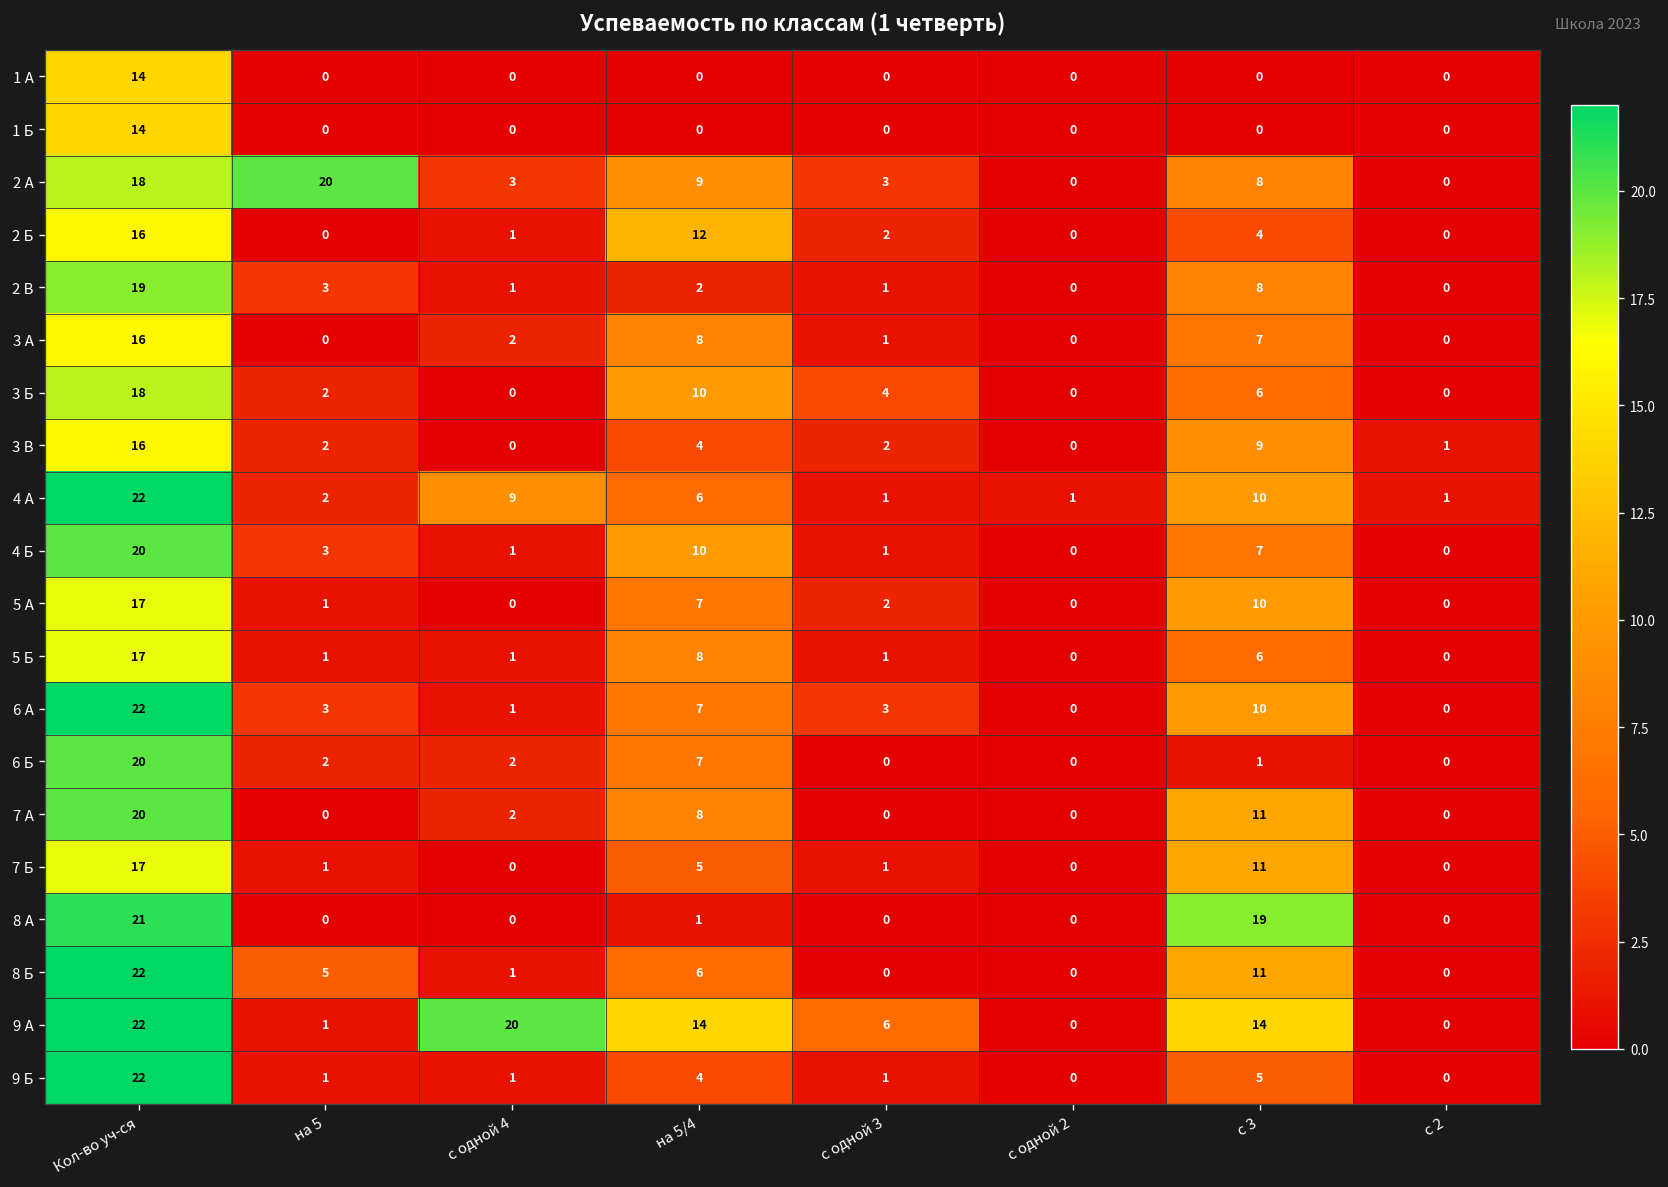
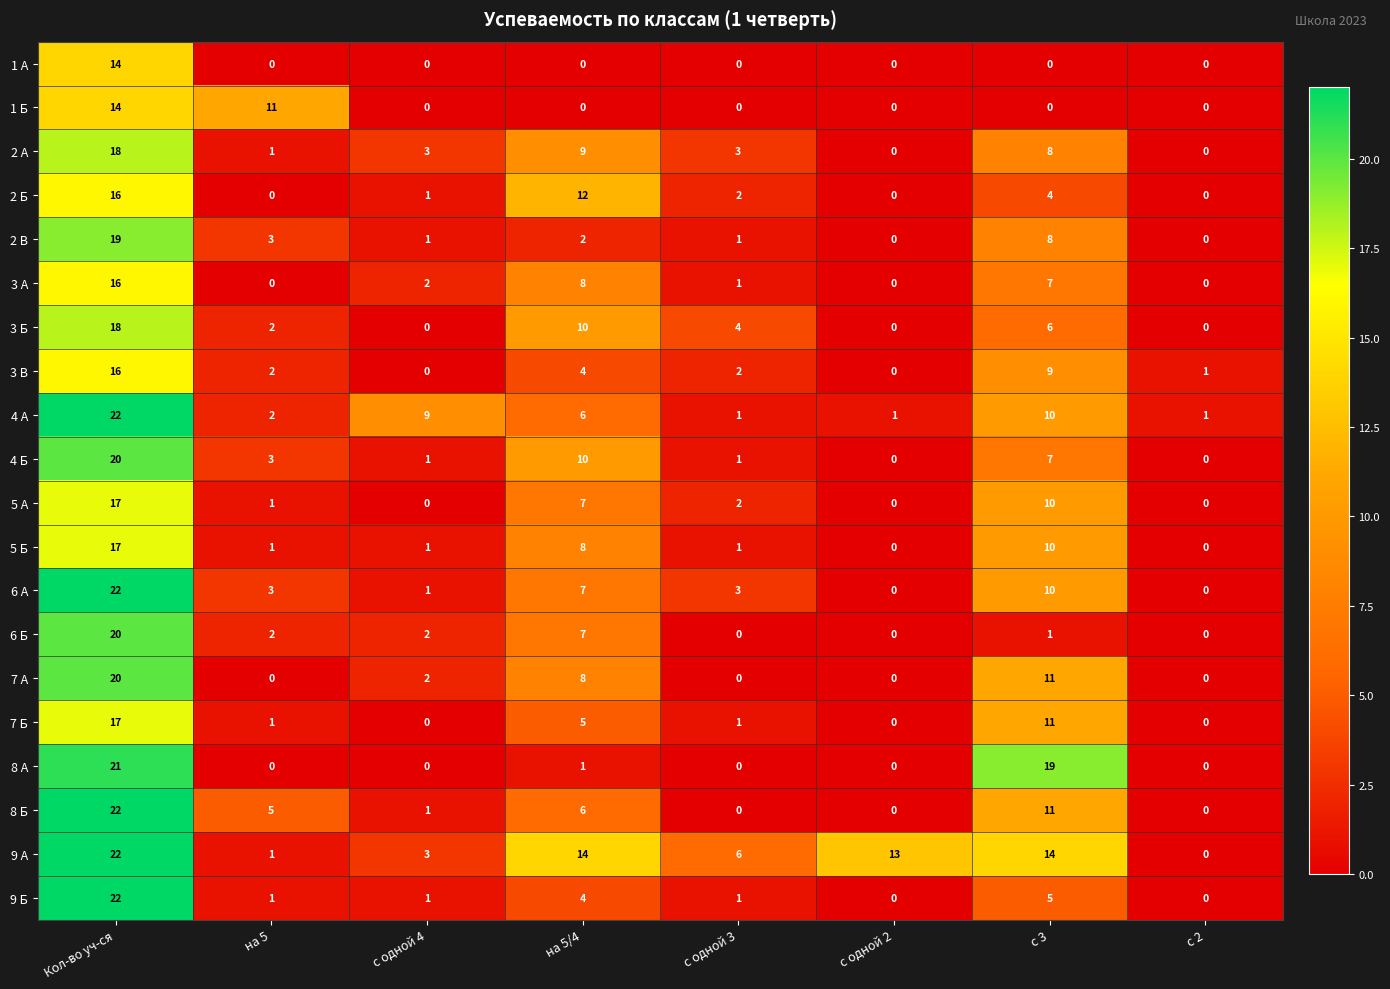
  {
    "1 А": {
      "Кол-во уч-ся": 14,
      "на 5": 0,
      "с одной 4": 0,
      "на 5/4": 0,
      "с одной 3": 0,
      "с одной 2": 0,
      "с 3": 0,
      "с 2": 0
    },
    "1 Б": {
      "Кол-во уч-ся": 14,
-     "на 5": 0,
+     "на 5": 11,
      "с одной 4": 0,
      "на 5/4": 0,
      "с одной 3": 0,
      "с одной 2": 0,
      "с 3": 0,
      "с 2": 0
    },
    "2 А": {
      "Кол-во уч-ся": 18,
-     "на 5": 20,
+     "на 5": 1,
      "с одной 4": 3,
      "на 5/4": 9,
      "с одной 3": 3,
      "с одной 2": 0,
      "с 3": 8,
      "с 2": 0
    },
    "2 Б": {
      "Кол-во уч-ся": 16,
      "на 5": 0,
      "с одной 4": 1,
      "на 5/4": 12,
      "с одной 3": 2,
      "с одной 2": 0,
      "с 3": 4,
      "с 2": 0
    },
    "2 В": {
      "Кол-во уч-ся": 19,
      "на 5": 3,
      "с одной 4": 1,
      "на 5/4": 2,
      "с одной 3": 1,
      "с одной 2": 0,
      "с 3": 8,
      "с 2": 0
    },
    "3 А": {
      "Кол-во уч-ся": 16,
      "на 5": 0,
      "с одной 4": 2,
      "на 5/4": 8,
      "с одной 3": 1,
      "с одной 2": 0,
      "с 3": 7,
      "с 2": 0
    },
    "3 Б": {
      "Кол-во уч-ся": 18,
      "на 5": 2,
      "с одной 4": 0,
      "на 5/4": 10,
      "с одной 3": 4,
      "с одной 2": 0,
      "с 3": 6,
      "с 2": 0
    },
    "3 В": {
      "Кол-во уч-ся": 16,
      "на 5": 2,
      "с одной 4": 0,
      "на 5/4": 4,
      "с одной 3": 2,
      "с одной 2": 0,
      "с 3": 9,
      "с 2": 1
    },
    "4 А": {
      "Кол-во уч-ся": 22,
      "на 5": 2,
      "с одной 4": 9,
      "на 5/4": 6,
      "с одной 3": 1,
      "с одной 2": 1,
      "с 3": 10,
      "с 2": 1
    },
    "4 Б": {
      "Кол-во уч-ся": 20,
      "на 5": 3,
      "с одной 4": 1,
      "на 5/4": 10,
      "с одной 3": 1,
      "с одной 2": 0,
      "с 3": 7,
      "с 2": 0
    },
    "5 А": {
      "Кол-во уч-ся": 17,
      "на 5": 1,
      "с одной 4": 0,
      "на 5/4": 7,
      "с одной 3": 2,
      "с одной 2": 0,
      "с 3": 10,
      "с 2": 0
    },
    "5 Б": {
      "Кол-во уч-ся": 17,
      "на 5": 1,
      "с одной 4": 1,
      "на 5/4": 8,
      "с одной 3": 1,
      "с одной 2": 0,
-     "с 3": 6,
+     "с 3": 10,
      "с 2": 0
    },
    "6 А": {
      "Кол-во уч-ся": 22,
      "на 5": 3,
      "с одной 4": 1,
      "на 5/4": 7,
      "с одной 3": 3,
      "с одной 2": 0,
      "с 3": 10,
      "с 2": 0
    },
    "6 Б": {
      "Кол-во уч-ся": 20,
      "на 5": 2,
      "с одной 4": 2,
      "на 5/4": 7,
      "с одной 3": 0,
      "с одной 2": 0,
      "с 3": 1,
      "с 2": 0
    },
    "7 А": {
      "Кол-во уч-ся": 20,
      "на 5": 0,
      "с одной 4": 2,
      "на 5/4": 8,
      "с одной 3": 0,
      "с одной 2": 0,
      "с 3": 11,
      "с 2": 0
    },
    "7 Б": {
      "Кол-во уч-ся": 17,
      "на 5": 1,
      "с одной 4": 0,
      "на 5/4": 5,
      "с одной 3": 1,
      "с одной 2": 0,
      "с 3": 11,
      "с 2": 0
    },
    "8 А": {
      "Кол-во уч-ся": 21,
      "на 5": 0,
      "с одной 4": 0,
      "на 5/4": 1,
      "с одной 3": 0,
      "с одной 2": 0,
      "с 3": 19,
      "с 2": 0
    },
    "8 Б": {
      "Кол-во уч-ся": 22,
      "на 5": 5,
      "с одной 4": 1,
      "на 5/4": 6,
      "с одной 3": 0,
      "с одной 2": 0,
      "с 3": 11,
      "с 2": 0
    },
    "9 А": {
      "Кол-во уч-ся": 22,
      "на 5": 1,
-     "с одной 4": 20,
+     "с одной 4": 3,
      "на 5/4": 14,
      "с одной 3": 6,
-     "с одной 2": 0,
+     "с одной 2": 13,
      "с 3": 14,
      "с 2": 0
    },
    "9 Б": {
      "Кол-во уч-ся": 22,
      "на 5": 1,
      "с одной 4": 1,
      "на 5/4": 4,
      "с одной 3": 1,
      "с одной 2": 0,
      "с 3": 5,
      "с 2": 0
    }
  }
